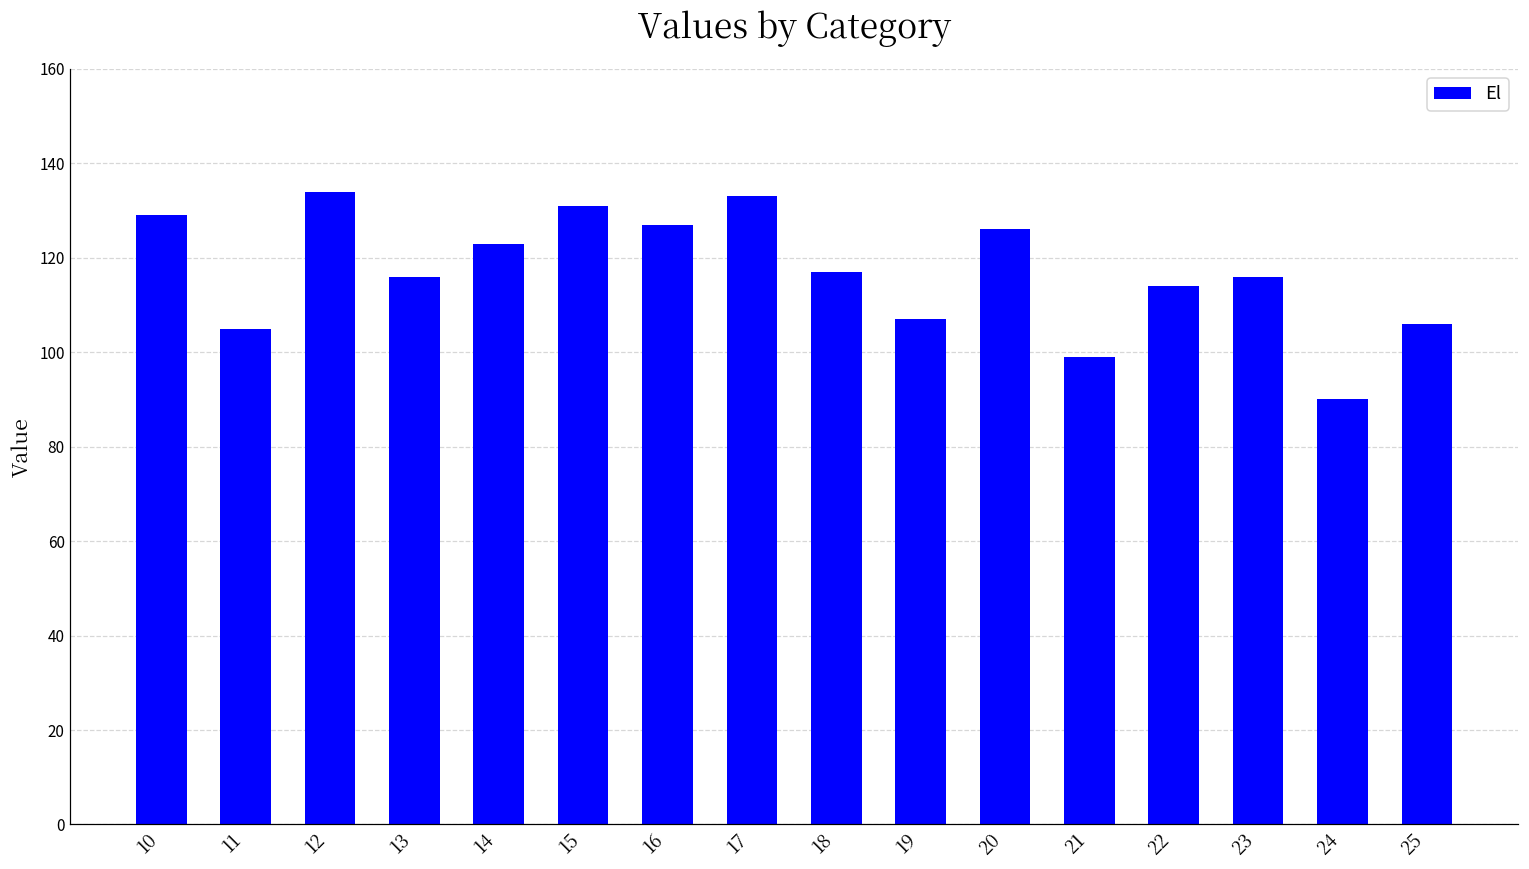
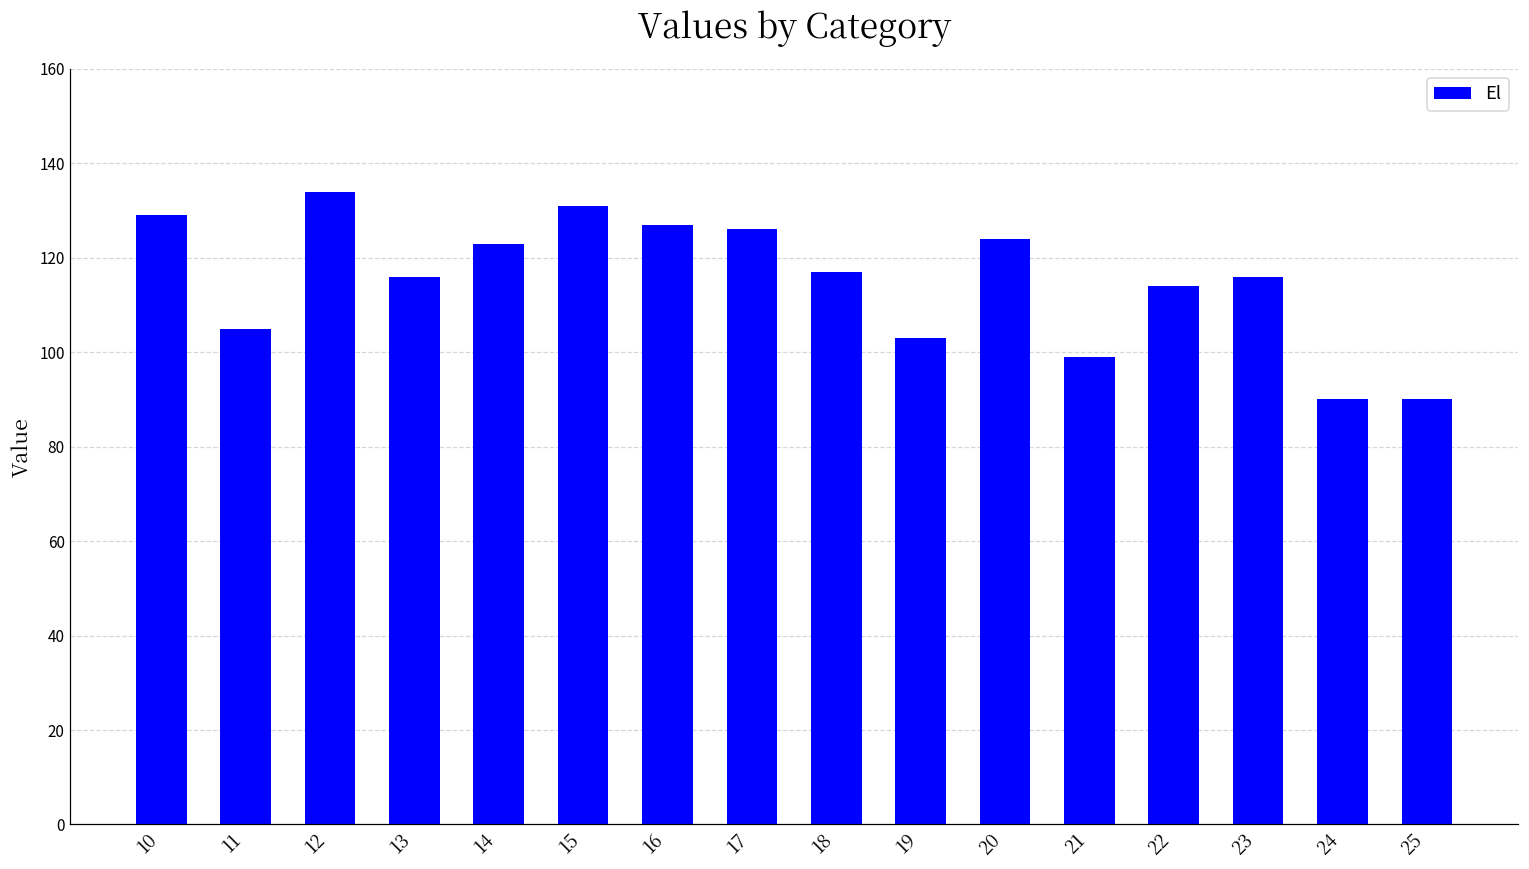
  {
    "10": 129,
    "11": 105,
    "12": 134,
    "13": 116,
    "14": 123,
    "15": 131,
    "16": 127,
-   "17": 133,
+   "17": 126,
    "18": 117,
-   "19": 107,
-   "20": 126,
+   "19": 103,
+   "20": 124,
    "21": 99,
    "22": 114,
    "23": 116,
    "24": 90,
-   "25": 106
+   "25": 90
  }
